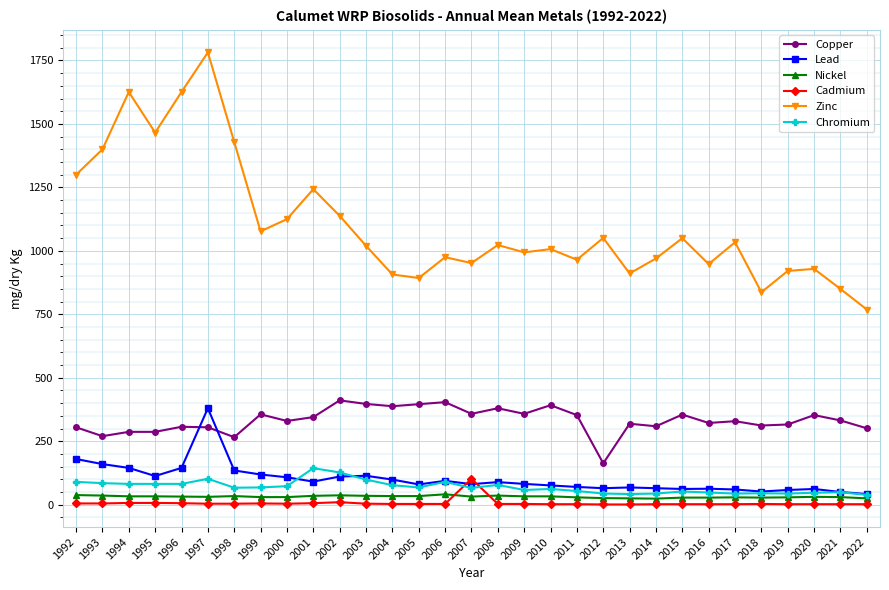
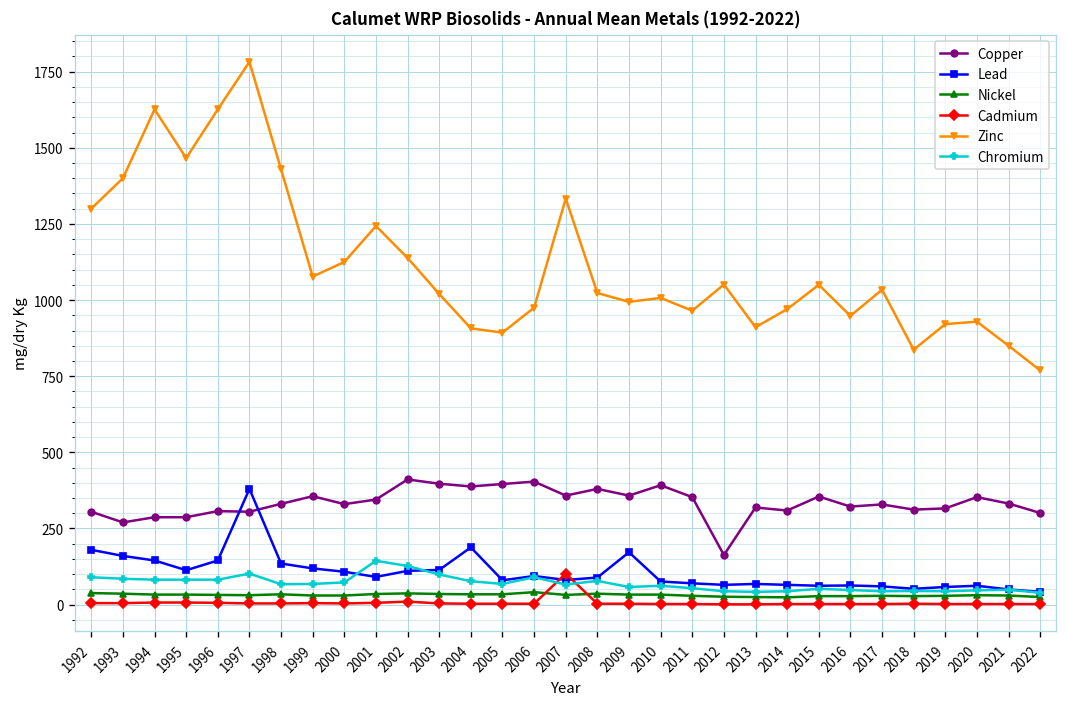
  {
    "Copper": {
      "1992": 310,
      "1993": 270,
      "1994": 290,
      "1995": 290,
      "1996": 310,
      "1997": 310,
-     "1998": 270,
+     "1998": 330,
      "1999": 360,
      "2000": 330,
      "2001": 350,
      "2002": 410,
      "2003": 400,
      "2004": 390,
      "2005": 400,
      "2006": 400,
      "2007": 360,
      "2008": 380,
      "2009": 360,
      "2010": 390,
      "2011": 350,
      "2012": 160,
      "2013": 320,
      "2014": 310,
      "2015": 360,
      "2016": 320,
      "2017": 330,
      "2018": 310,
      "2019": 320,
      "2020": 350,
      "2021": 330,
      "2022": 300
    },
    "Lead": {
      "1992": 180,
      "1993": 160,
      "1994": 150,
      "1995": 110,
      "1996": 150,
      "1997": 380,
      "1998": 140,
      "1999": 120,
      "2000": 110,
      "2001": 90,
      "2002": 110,
      "2003": 110,
-     "2004": 100,
+     "2004": 190,
      "2005": 80,
      "2007": 80,
      "2008": 90,
-     "2009": 80,
+     "2009": 170,
      "2010": 80,
      "2011": 70,
      "2012": 70,
      "2013": 70,
      "2014": 70,
      "2016": 60,
      "2017": 60,
      "2019": 60,
      "2020": 60
    },
    "Nickel": {
      "1992": 40,
      "1993": 40,
      "1994": 30,
      "1995": 30,
      "1996": 30,
      "1997": 30,
      "1998": 30,
      "1999": 30,
      "2000": 30,
      "2001": 40,
      "2002": 40,
      "2003": 40,
      "2004": 30,
      "2005": 30,
      "2006": 40,
      "2007": 30,
      "2008": 40,
      "2009": 30,
      "2010": 30,
      "2011": 30,
      "2012": 30,
      "2013": 30,
      "2014": 20,
      "2015": 30,
      "2016": 30,
      "2017": 30,
      "2018": 30,
      "2019": 30,
      "2020": 30,
      "2021": 30,
      "2022": 30
    },
    "Cadmium": {
      "1992": 10,
      "1993": 10,
      "1994": 10,
      "1995": 10,
      "1996": 10,
      "1997": 0,
      "1998": 0,
      "1999": 10,
      "2000": 0,
      "2001": 10,
      "2002": 10,
      "2003": 0,
      "2004": 0,
      "2005": 0,
      "2006": 0,
      "2007": 100,
      "2008": 0,
      "2009": 0,
      "2010": 0,
      "2011": 0,
      "2012": 0,
      "2013": 0,
      "2014": 0,
      "2015": 0,
      "2016": 0,
      "2017": 0,
      "2018": 0,
      "2019": 0,
      "2020": 0,
      "2021": 0,
      "2022": 0
    },
    "Zinc": {
      "1992": 1300,
      "1993": 1400,
      "1994": 1630,
      "1995": 1470,
      "1996": 1630,
      "1997": 1780,
      "1998": 1430,
      "1999": 1080,
      "2000": 1130,
      "2001": 1240,
      "2002": 1140,
      "2003": 1020,
      "2004": 910,
      "2005": 890,
      "2006": 980,
-     "2007": 950,
+     "2007": 1330,
      "2008": 1020,
      "2009": 990,
      "2010": 1010,
      "2011": 970,
      "2012": 1050,
      "2013": 910,
      "2014": 970,
      "2015": 1050,
      "2016": 950,
      "2017": 1030,
      "2018": 840,
      "2019": 920,
      "2020": 930,
      "2021": 850,
      "2022": 770
    },
    "Chromium": {
      "1992": 90,
      "1993": 90,
      "1994": 80,
      "1995": 80,
      "1996": 80,
      "1997": 100,
      "1998": 70,
      "1999": 70,
      "2000": 70,
      "2001": 140,
      "2002": 130,
      "2003": 100,
      "2004": 80,
      "2005": 70,
      "2007": 70,
      "2008": 80,
      "2009": 60,
      "2010": 60,
      "2011": 50,
      "2012": 40,
      "2013": 40,
      "2014": 40,
      "2016": 50,
      "2017": 40,
      "2019": 40,
      "2020": 50
    }
  }
